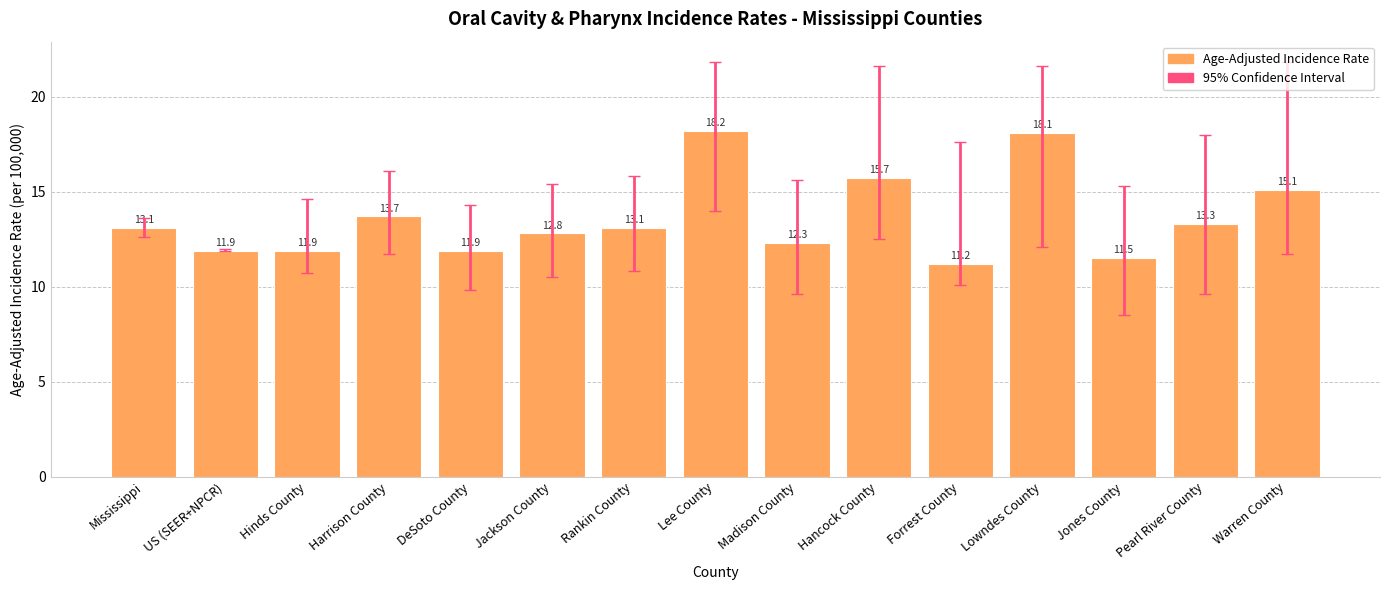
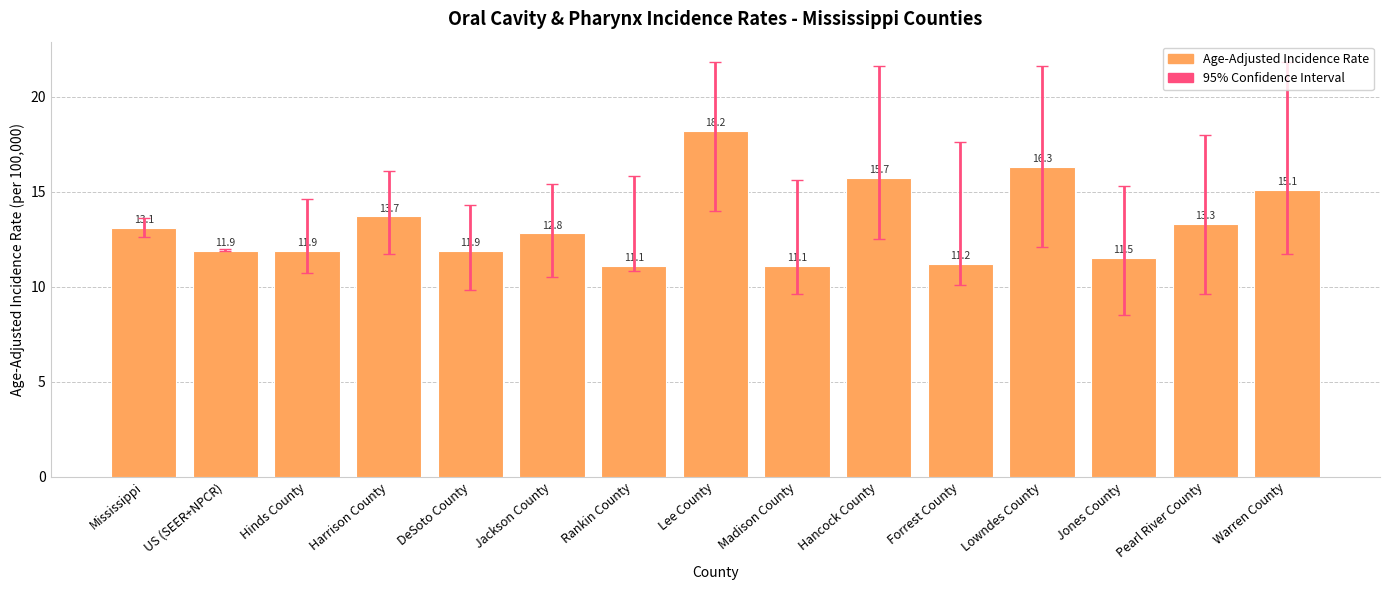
  {
    "Age-Adjusted Incidence Rate": {
      "Hinds County": 11.9,
      "Harrison County": 13.7,
      "DeSoto County": 11.9,
      "Jackson County": 12.8,
-     "Rankin County": 13.1,
+     "Rankin County": 11.1,
      "Lee County": 18.2,
-     "Madison County": 12.3,
+     "Madison County": 11.1,
      "Hancock County": 15.7,
      "Forrest County": 11.2,
-     "Lowndes County": 18.1,
+     "Lowndes County": 16.3,
      "Jones County": 11.5,
      "Pearl River County": 13.3,
      "Warren County": 15.1
    }
  }
